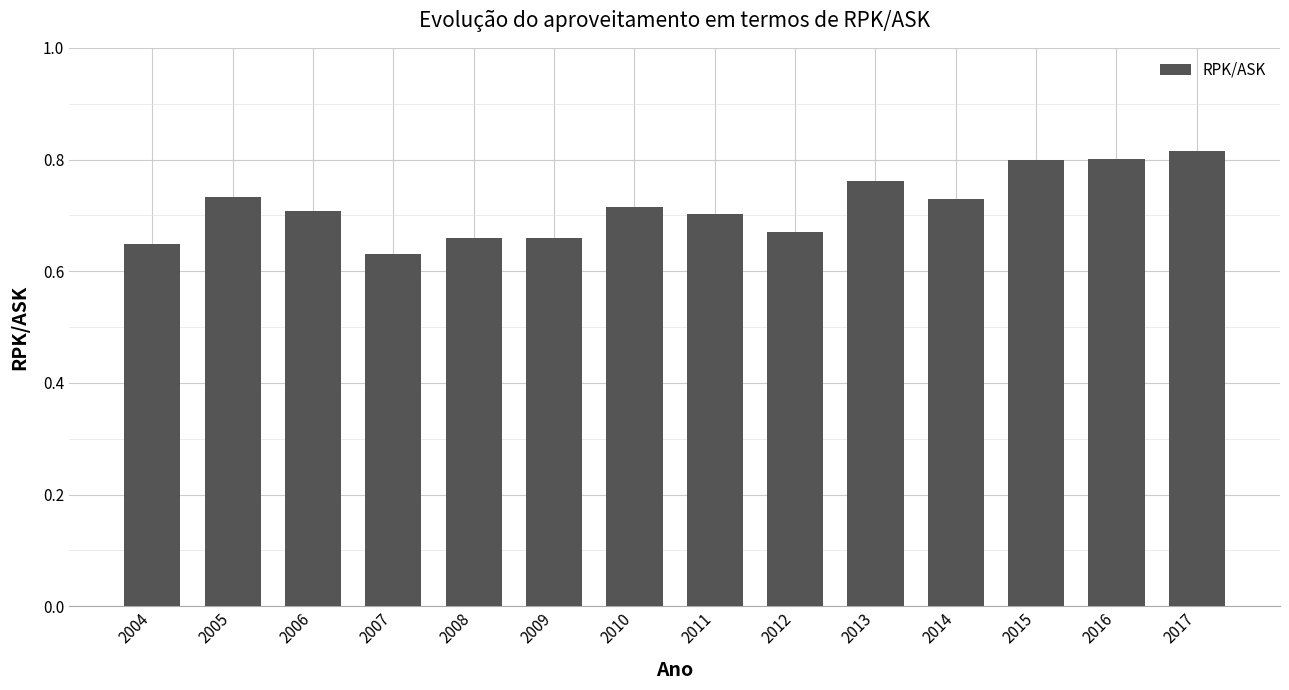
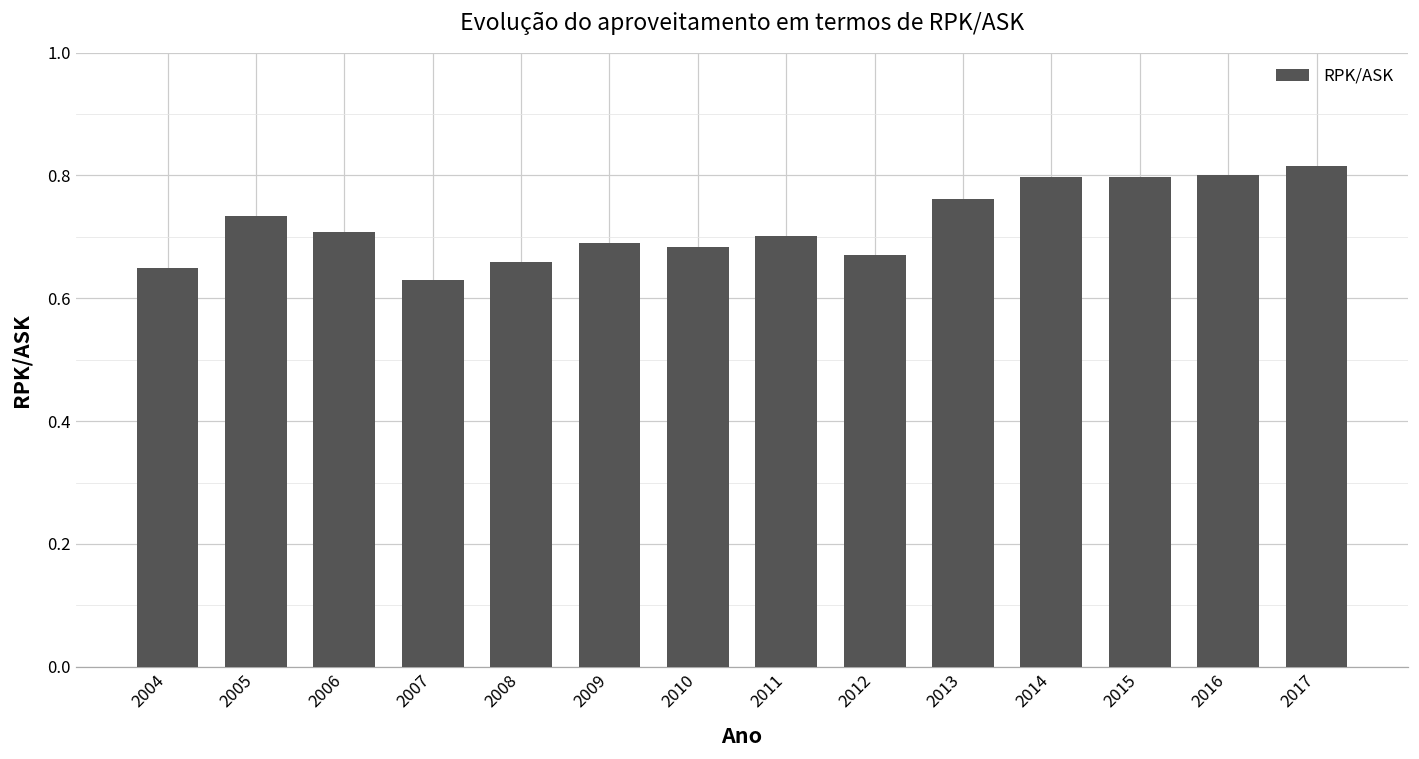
  {
    "2004": 0.65,
    "2005": 0.73,
    "2006": 0.71,
    "2007": 0.63,
    "2008": 0.66,
-   "2009": 0.66,
-   "2010": 0.72,
+   "2009": 0.69,
+   "2010": 0.68,
    "2011": 0.70,
    "2012": 0.67,
    "2013": 0.76,
-   "2014": 0.73,
+   "2014": 0.80,
    "2015": 0.80,
    "2016": 0.80,
    "2017": 0.82
  }
